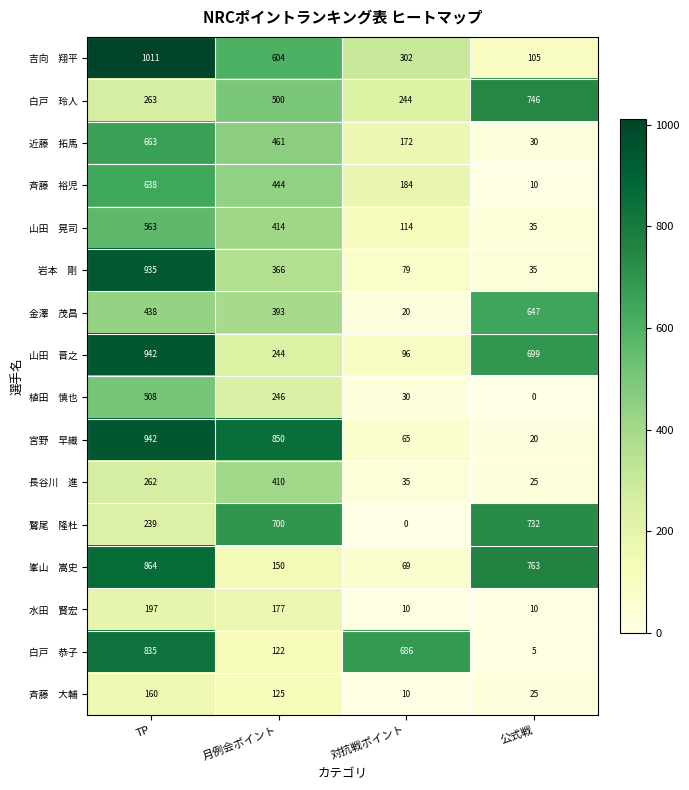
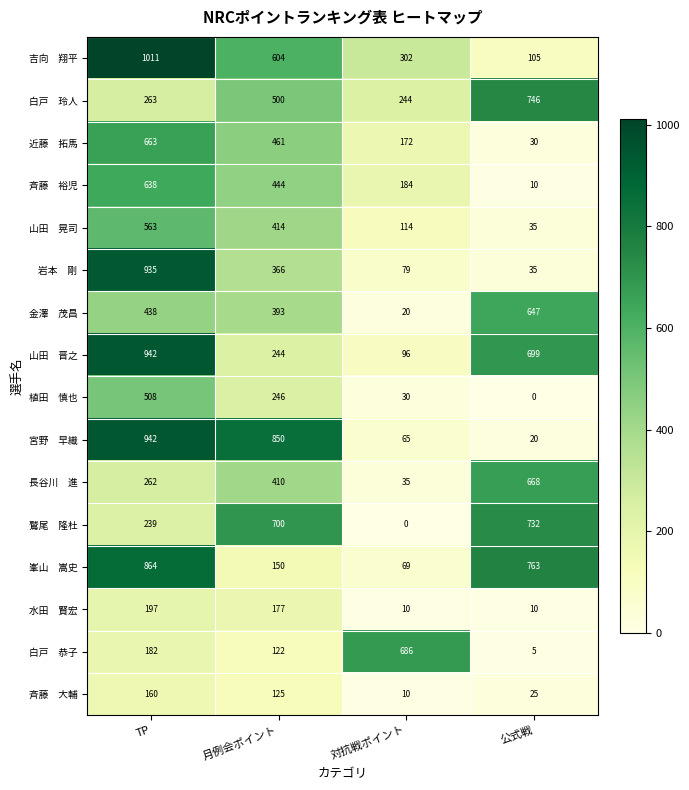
  {
    "吉向 翔平": {
      "TP": 1011,
      "月例会ポイント": 604,
      "対抗戦ポイント": 302,
      "公式戦": 105
    },
    "白戸 玲人": {
      "TP": 263,
      "月例会ポイント": 500,
      "対抗戦ポイント": 244,
      "公式戦": 746
    },
    "近藤 拓馬": {
      "TP": 663,
      "月例会ポイント": 461,
      "対抗戦ポイント": 172,
      "公式戦": 30
    },
    "斉藤 裕児": {
      "TP": 638,
      "月例会ポイント": 444,
      "対抗戦ポイント": 184,
      "公式戦": 10
    },
    "山田 晃司": {
      "TP": 563,
      "月例会ポイント": 414,
      "対抗戦ポイント": 114,
      "公式戦": 35
    },
    "岩本 剛": {
      "TP": 935,
      "月例会ポイント": 366,
      "対抗戦ポイント": 79,
      "公式戦": 35
    },
    "金澤 茂昌": {
      "TP": 438,
      "月例会ポイント": 393,
      "対抗戦ポイント": 20,
      "公式戦": 647
    },
    "山田 晋之": {
      "TP": 942,
      "月例会ポイント": 244,
      "対抗戦ポイント": 96,
      "公式戦": 699
    },
    "植田 慎也": {
      "TP": 508,
      "月例会ポイント": 246,
      "対抗戦ポイント": 30,
      "公式戦": 0
    },
    "宮野 早織": {
      "TP": 942,
      "月例会ポイント": 850,
      "対抗戦ポイント": 65,
      "公式戦": 20
    },
    "長谷川 進": {
      "TP": 262,
      "月例会ポイント": 410,
      "対抗戦ポイント": 35,
-     "公式戦": 25
+     "公式戦": 668
    },
    "鷲尾 隆杜": {
      "TP": 239,
      "月例会ポイント": 700,
      "対抗戦ポイント": 0,
      "公式戦": 732
    },
    "峯山 嵩史": {
      "TP": 864,
      "月例会ポイント": 150,
      "対抗戦ポイント": 69,
      "公式戦": 763
    },
    "水田 賢宏": {
      "TP": 197,
      "月例会ポイント": 177,
      "対抗戦ポイント": 10,
      "公式戦": 10
    },
    "白戸 恭子": {
-     "TP": 835,
+     "TP": 182,
      "月例会ポイント": 122,
      "対抗戦ポイント": 686,
      "公式戦": 5
    },
    "斉藤 大輔": {
      "TP": 160,
      "月例会ポイント": 125,
      "対抗戦ポイント": 10,
      "公式戦": 25
    }
  }
